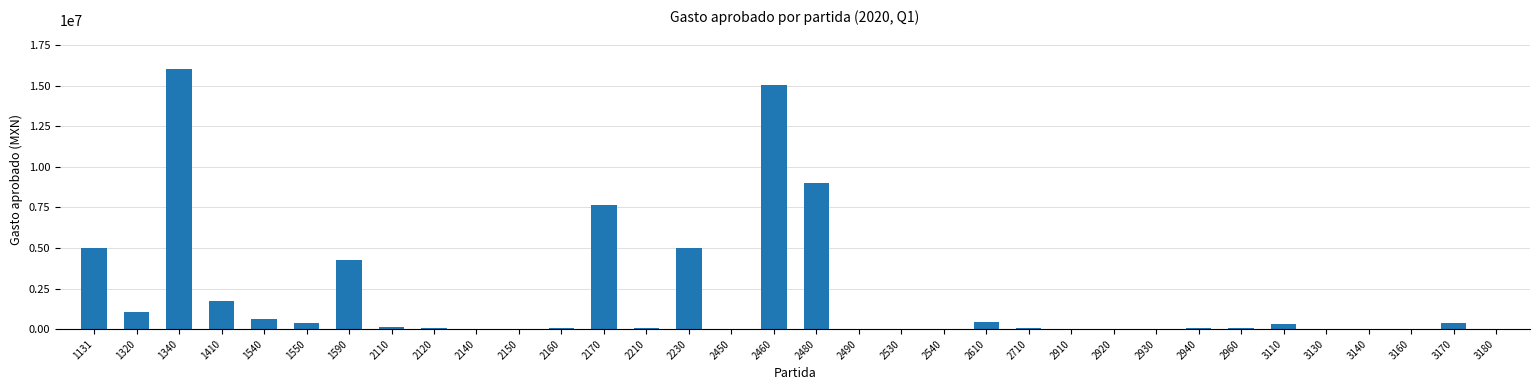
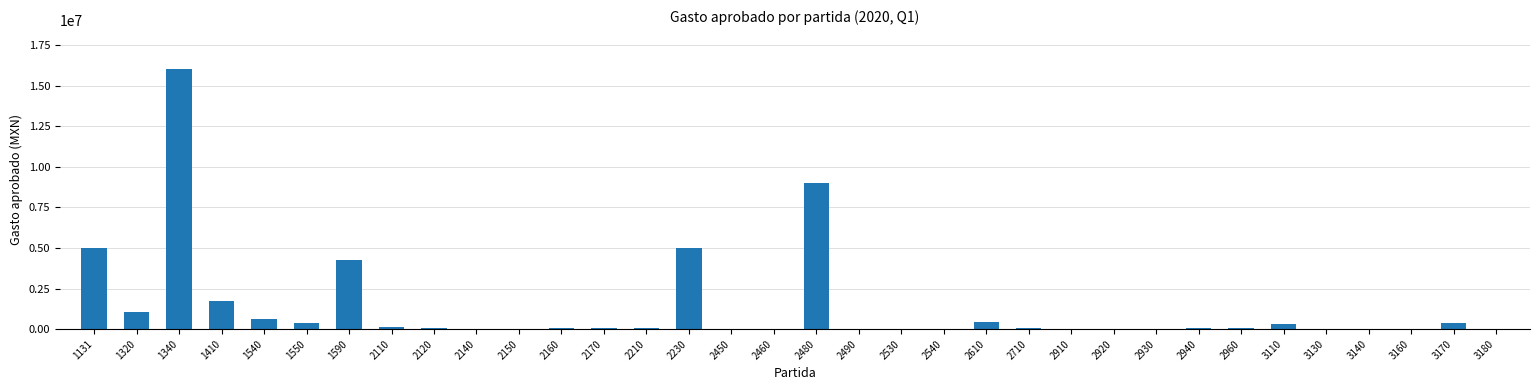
  {
    "1131": 5000000,
    "1320": 1100000,
    "1340": 16000000,
    "1410": 1700000,
    "1540": 600000,
    "1550": 400000,
    "1590": 4200000,
    "2140": 0,
-   "2170": 7700000,
+   "2170": 100000,
    "2230": 5000000,
    "2450": 0,
-   "2460": 15000000,
+   "2460": 0,
    "2480": 9000000,
    "2540": 0,
    "2610": 400000,
    "3110": 300000,
    "3170": 400000
  }
